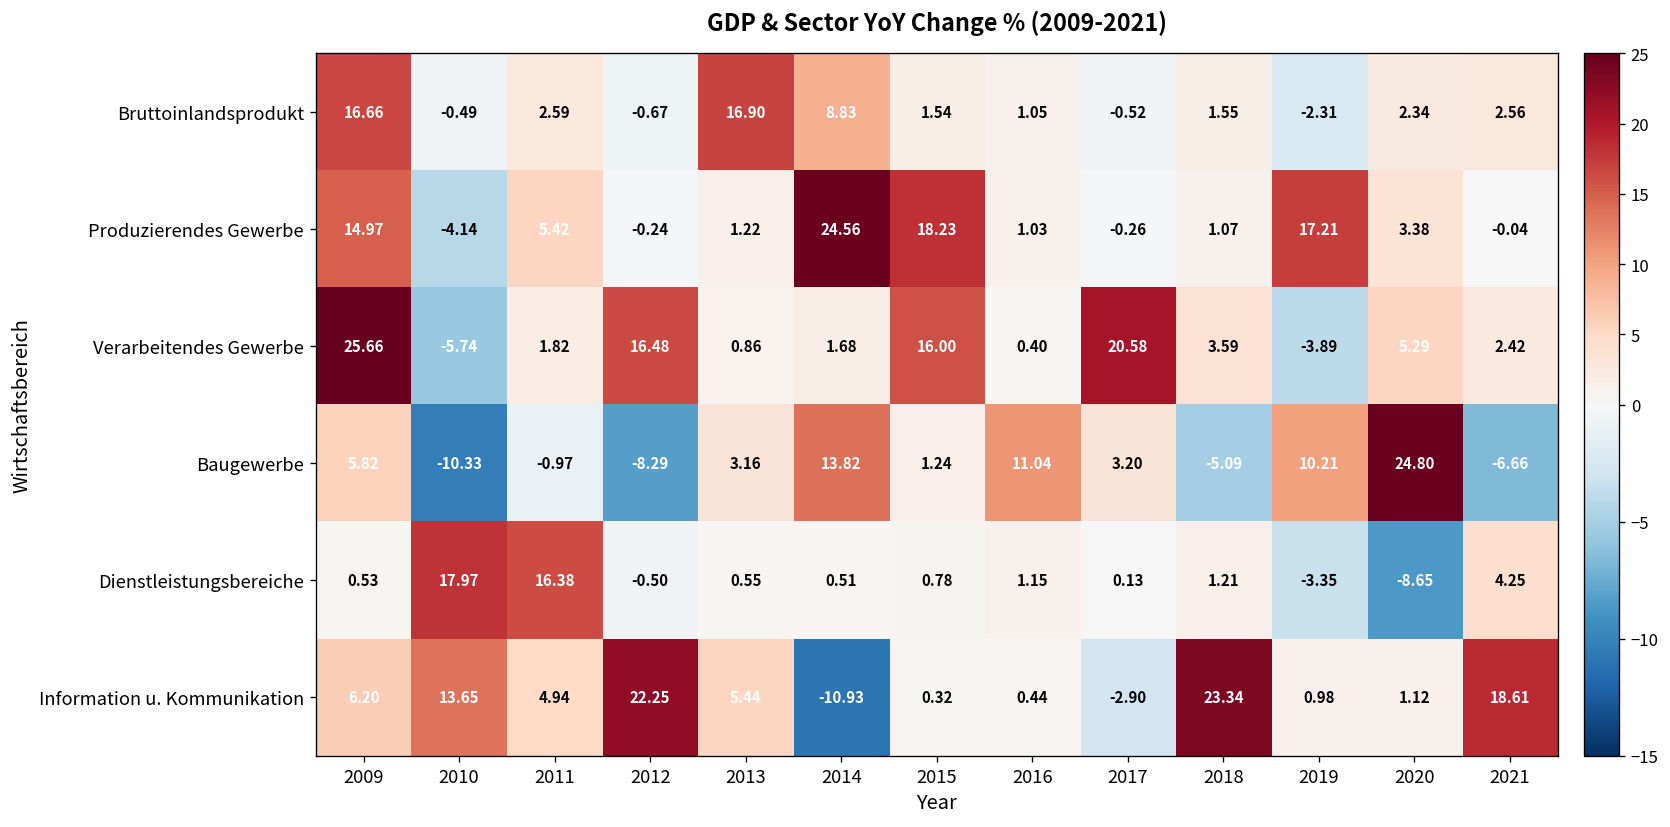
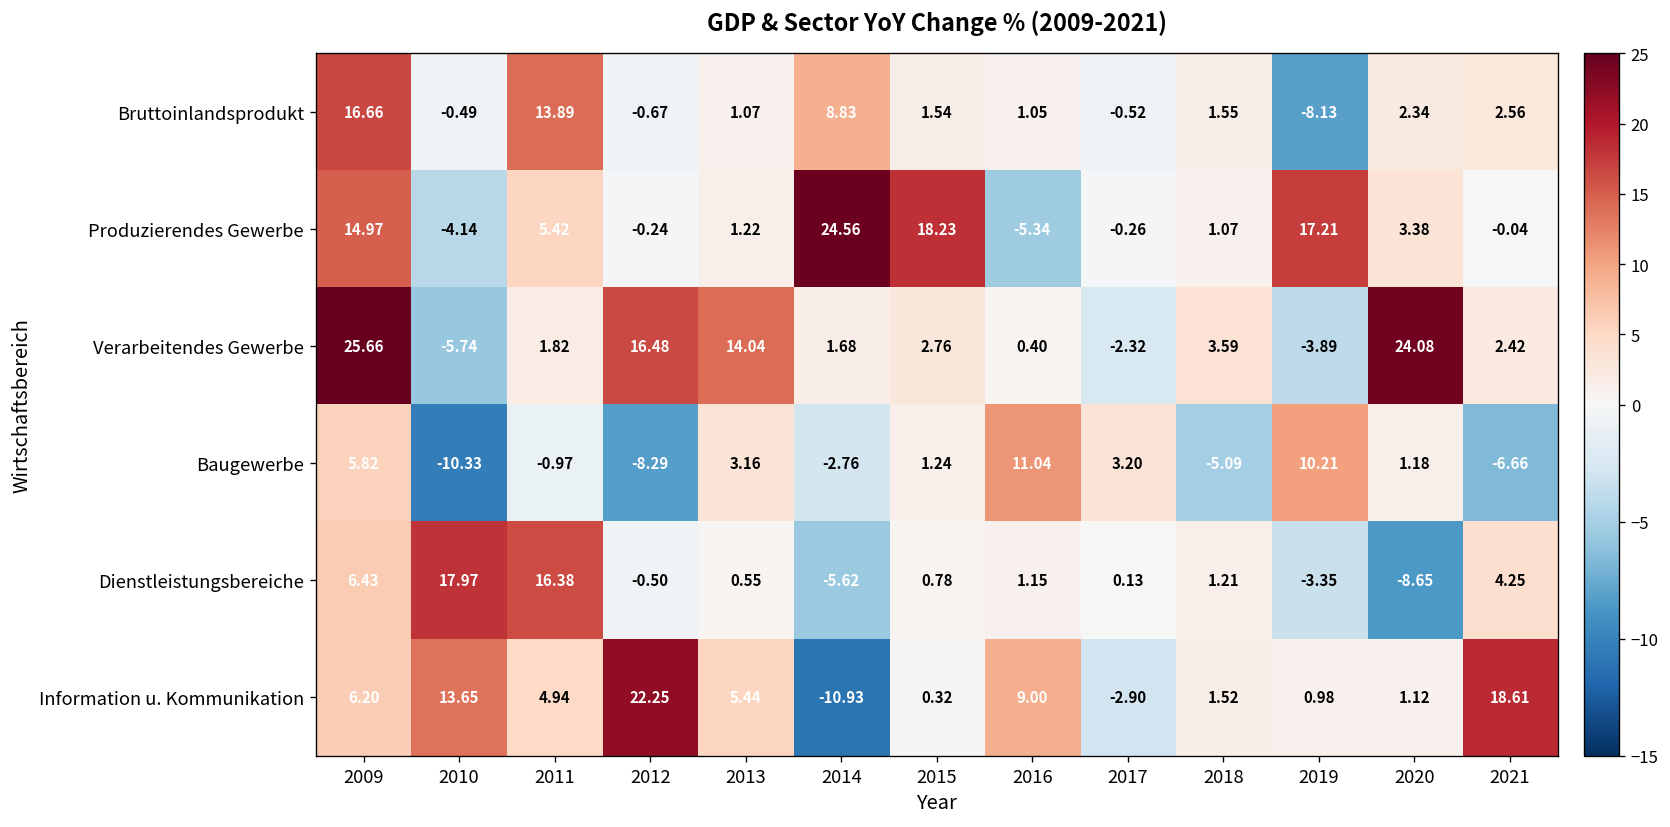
  {
    "Bruttoinlandsprodukt": {
      "2009": 16.66,
      "2010": -0.49,
-     "2011": 2.59,
+     "2011": 13.89,
      "2012": -0.67,
-     "2013": 16.90,
+     "2013": 1.07,
      "2014": 8.83,
      "2015": 1.54,
      "2016": 1.05,
      "2017": -0.52,
      "2018": 1.55,
-     "2019": -2.31,
+     "2019": -8.13,
      "2020": 2.34,
      "2021": 2.56
    },
    "Produzierendes Gewerbe": {
      "2009": 14.97,
      "2010": -4.14,
      "2011": 5.42,
      "2012": -0.24,
      "2013": 1.22,
      "2014": 24.56,
      "2015": 18.23,
-     "2016": 1.03,
+     "2016": -5.34,
      "2017": -0.26,
      "2018": 1.07,
      "2019": 17.21,
      "2020": 3.38,
      "2021": -0.04
    },
    "Verarbeitendes Gewerbe": {
      "2009": 25.66,
      "2010": -5.74,
      "2011": 1.82,
      "2012": 16.48,
-     "2013": 0.86,
+     "2013": 14.04,
      "2014": 1.68,
-     "2015": 16.00,
+     "2015": 2.76,
      "2016": 0.40,
-     "2017": 20.58,
+     "2017": -2.32,
      "2018": 3.59,
      "2019": -3.89,
-     "2020": 5.29,
+     "2020": 24.08,
      "2021": 2.42
    },
    "Baugewerbe": {
      "2009": 5.82,
      "2010": -10.33,
      "2011": -0.97,
      "2012": -8.29,
      "2013": 3.16,
-     "2014": 13.82,
+     "2014": -2.76,
      "2015": 1.24,
      "2016": 11.04,
      "2017": 3.20,
      "2018": -5.09,
      "2019": 10.21,
-     "2020": 24.80,
+     "2020": 1.18,
      "2021": -6.66
    },
    "Dienstleistungsbereiche": {
-     "2009": 0.53,
+     "2009": 6.43,
      "2010": 17.97,
      "2011": 16.38,
      "2012": -0.50,
      "2013": 0.55,
-     "2014": 0.51,
+     "2014": -5.62,
      "2015": 0.78,
      "2016": 1.15,
      "2017": 0.13,
      "2018": 1.21,
      "2019": -3.35,
      "2020": -8.65,
      "2021": 4.25
    },
    "Information u. Kommunikation": {
      "2009": 6.20,
      "2010": 13.65,
      "2011": 4.94,
      "2012": 22.25,
      "2013": 5.44,
      "2014": -10.93,
      "2015": 0.32,
-     "2016": 0.44,
+     "2016": 9.00,
      "2017": -2.90,
-     "2018": 23.34,
+     "2018": 1.52,
      "2019": 0.98,
      "2020": 1.12,
      "2021": 18.61
    }
  }
